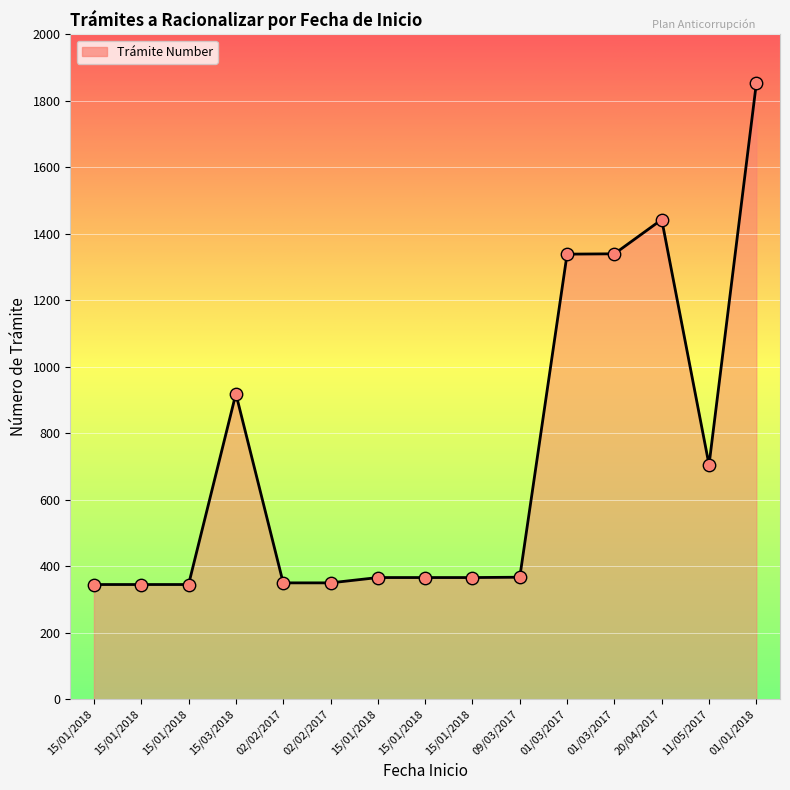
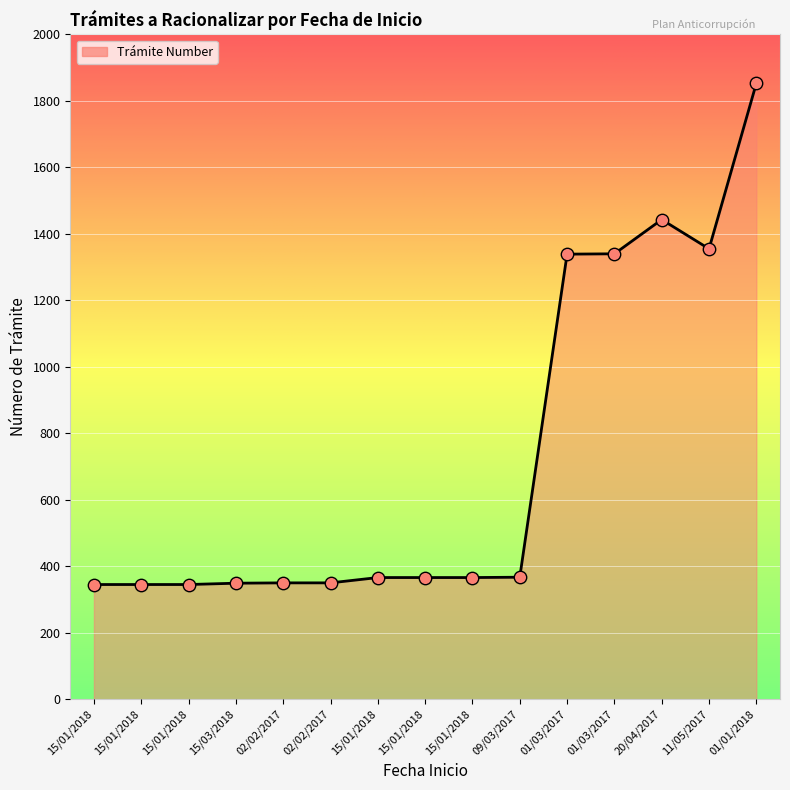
  {
-   "15/03/2018": 920,
+   "15/03/2018": 350,
    "09/03/2017": 370,
    "20/04/2017": 1440,
-   "11/05/2017": 710,
+   "11/05/2017": 1360,
    "01/01/2018": 1850
  }
